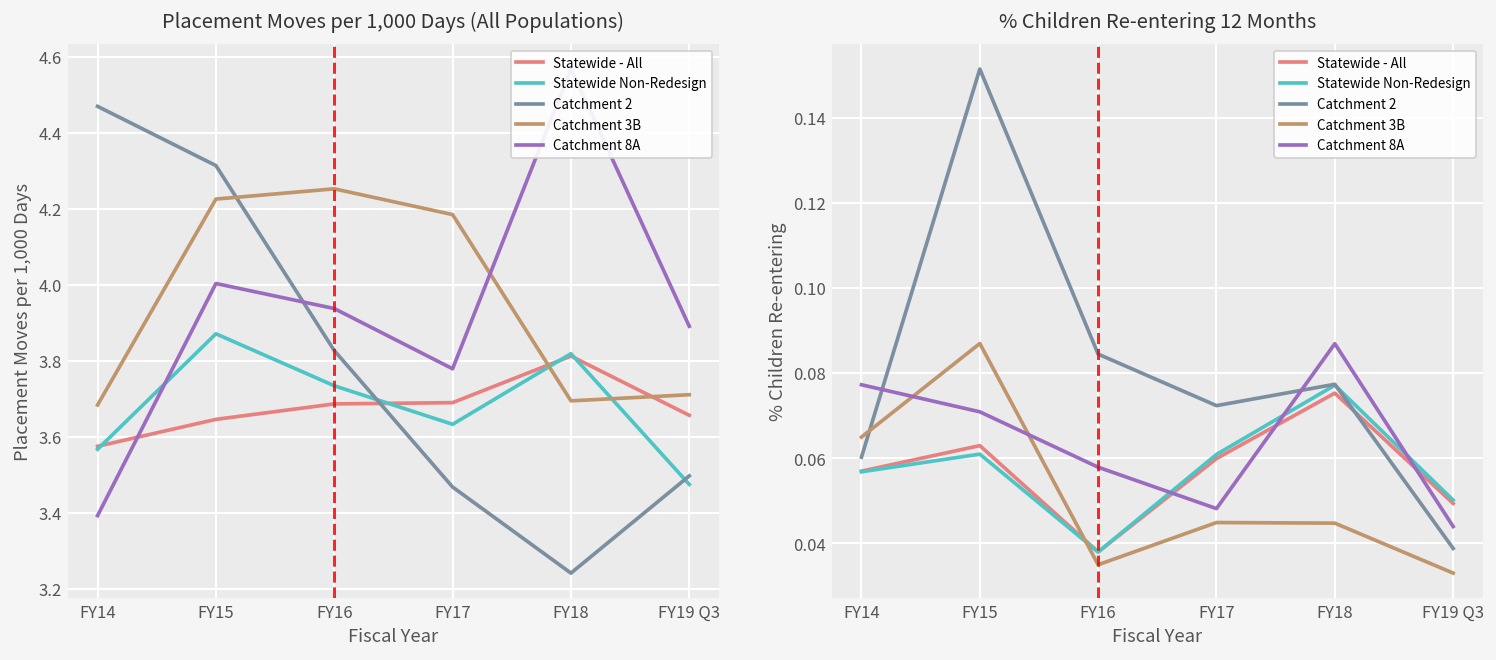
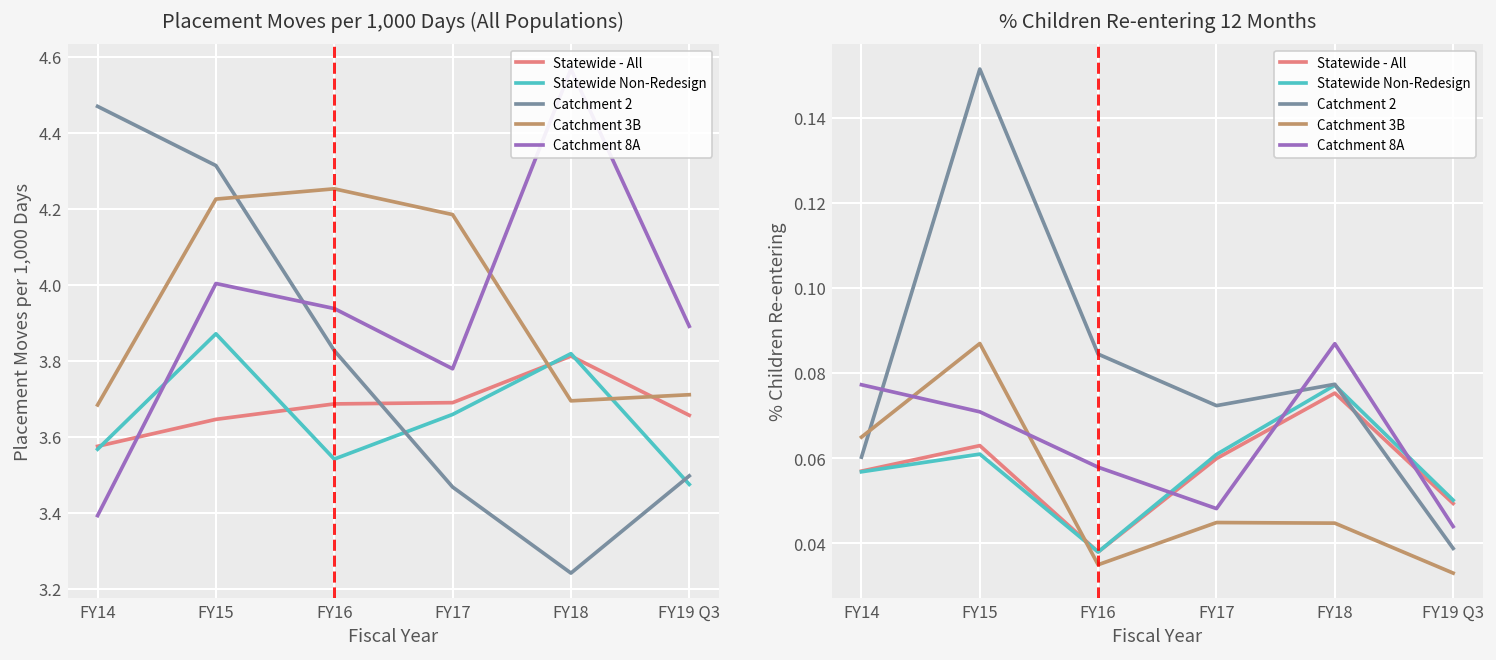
  {
    "Placement Moves per 1,000 Days (All Populations)": {
      "Statewide Non-Redesign": {
        "FY15": 3.87,
-       "FY16": 3.73,
-       "FY17": 3.63,
+       "FY16": 3.54,
+       "FY17": 3.66,
        "FY19 Q3": 3.47
      }
    },
    "% Children Re-entering 12 Months": {
      "Statewide Non-Redesign": {
        "FY15": 0.061,
        "FY17": 0.061,
        "FY19 Q3": 0.050
      }
    }
  }
